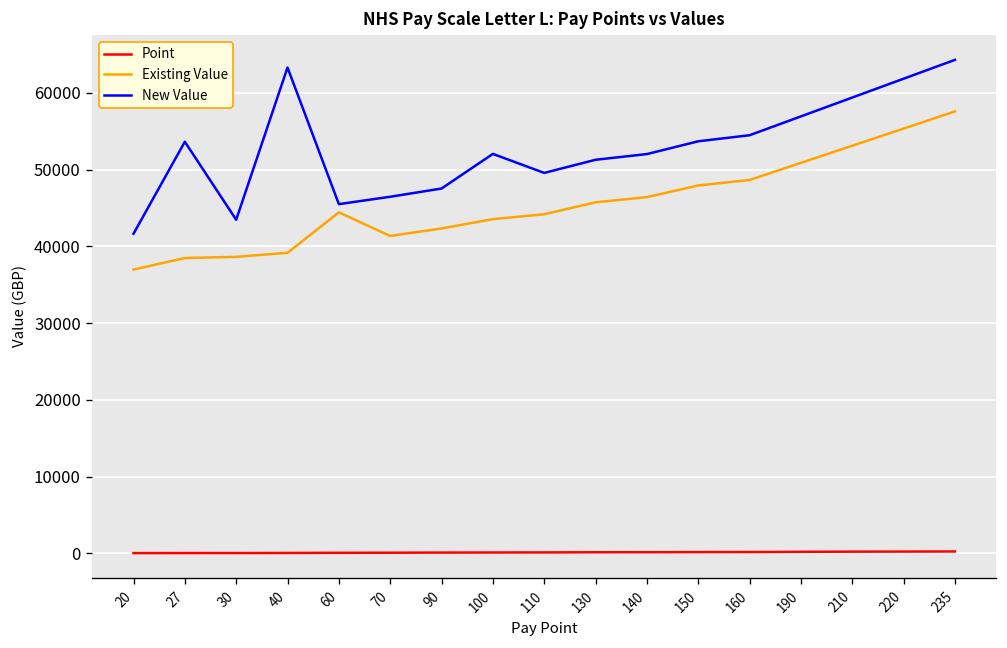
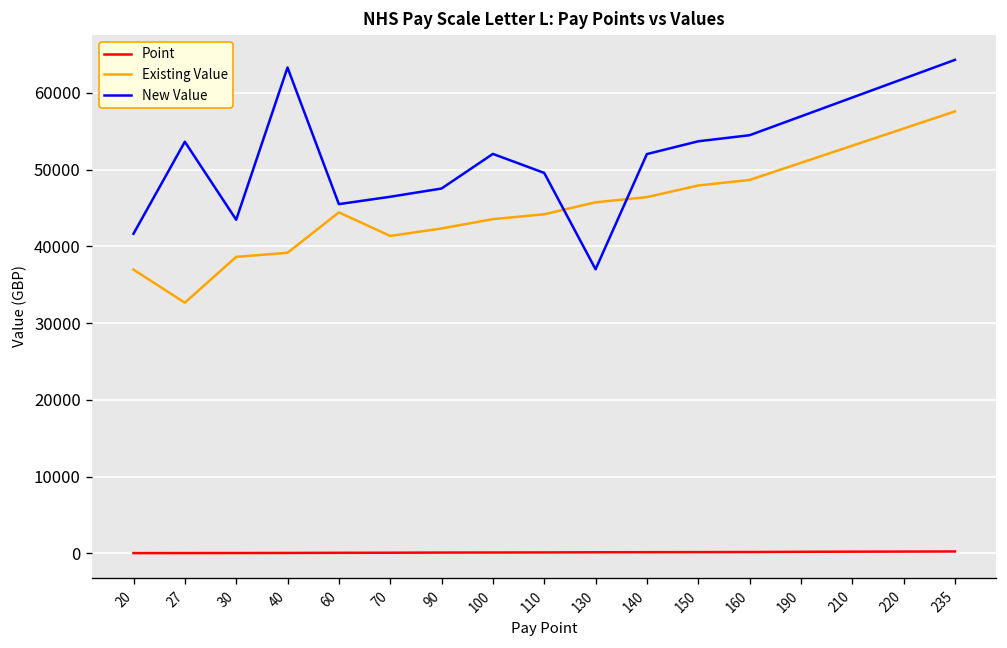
  {
    "Point": {
      "20": 0,
      "27": 0,
      "30": 0,
      "40": 0,
      "60": 0,
      "70": 0,
      "90": 0,
      "100": 0,
      "110": 0,
      "130": 0,
      "140": 0,
      "150": 0,
      "160": 0,
      "190": 0,
      "210": 0,
      "220": 0,
      "235": 0
    },
    "Existing Value": {
      "20": 37000,
-     "27": 38000,
+     "27": 33000,
      "30": 39000,
      "40": 39000,
      "60": 44000,
      "70": 41000,
      "90": 42000,
      "100": 44000,
      "110": 44000,
      "130": 46000,
      "140": 46000,
      "150": 48000,
      "160": 49000,
      "190": 51000,
      "210": 53000,
      "220": 55000,
      "235": 58000
    },
    "New Value": {
      "20": 42000,
      "27": 54000,
      "30": 43000,
      "40": 63000,
      "60": 45000,
      "70": 46000,
      "90": 48000,
      "100": 52000,
      "110": 50000,
-     "130": 51000,
+     "130": 37000,
      "140": 52000,
      "150": 54000,
      "160": 54000,
      "190": 57000,
      "210": 59000,
      "220": 62000,
      "235": 64000
    }
  }
